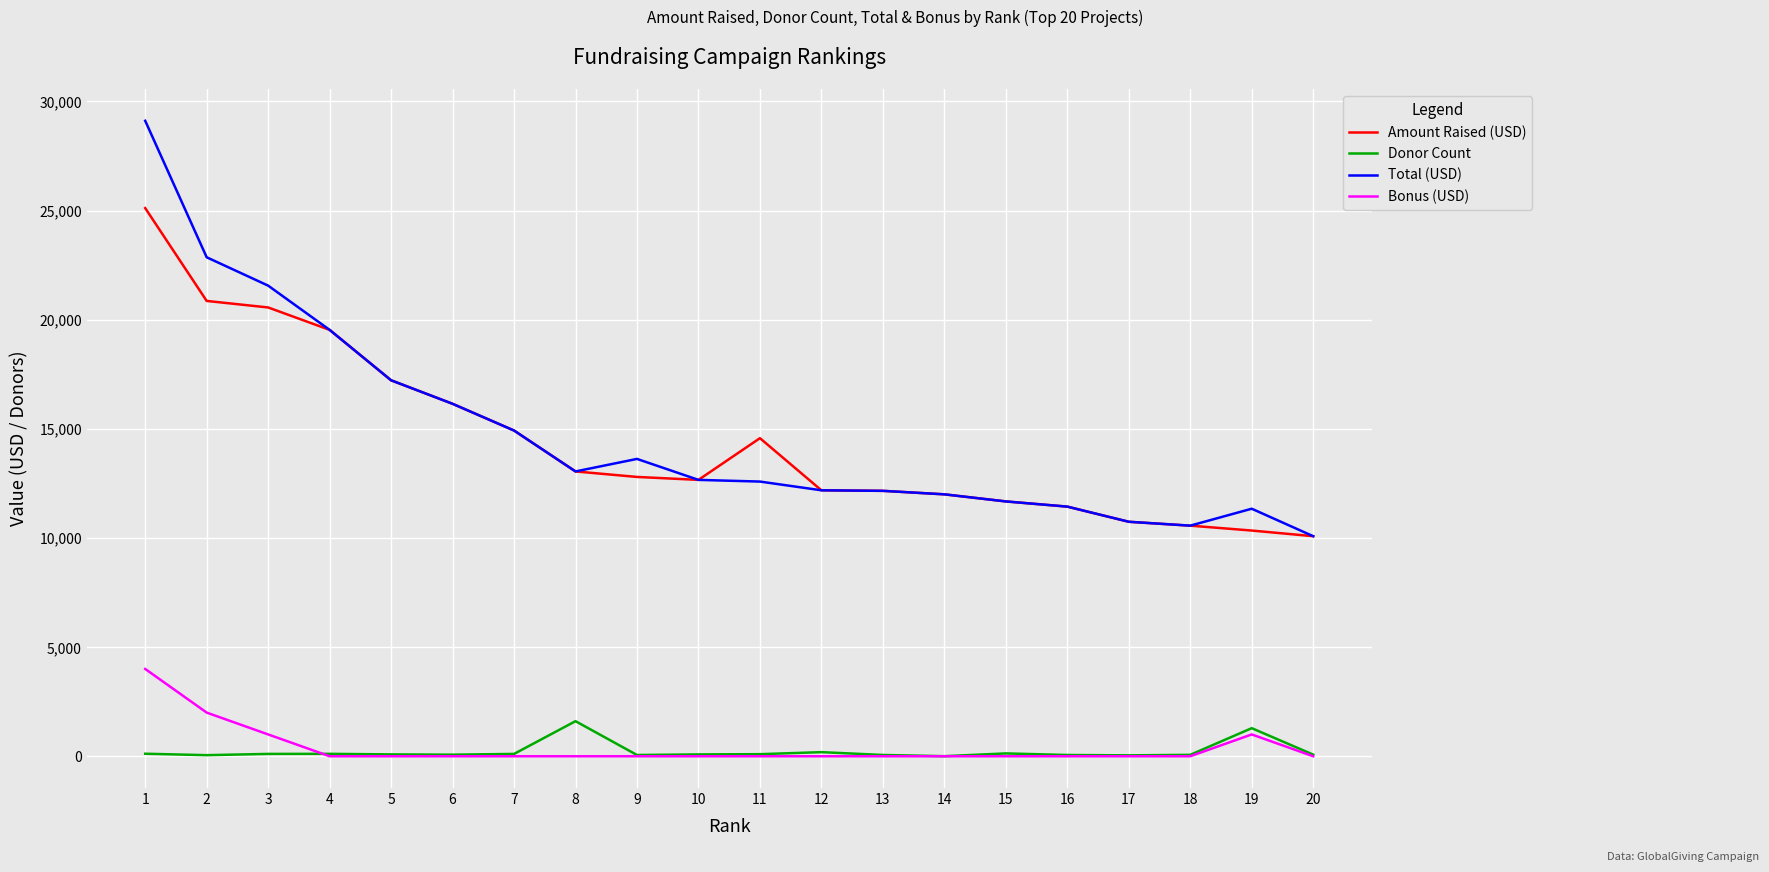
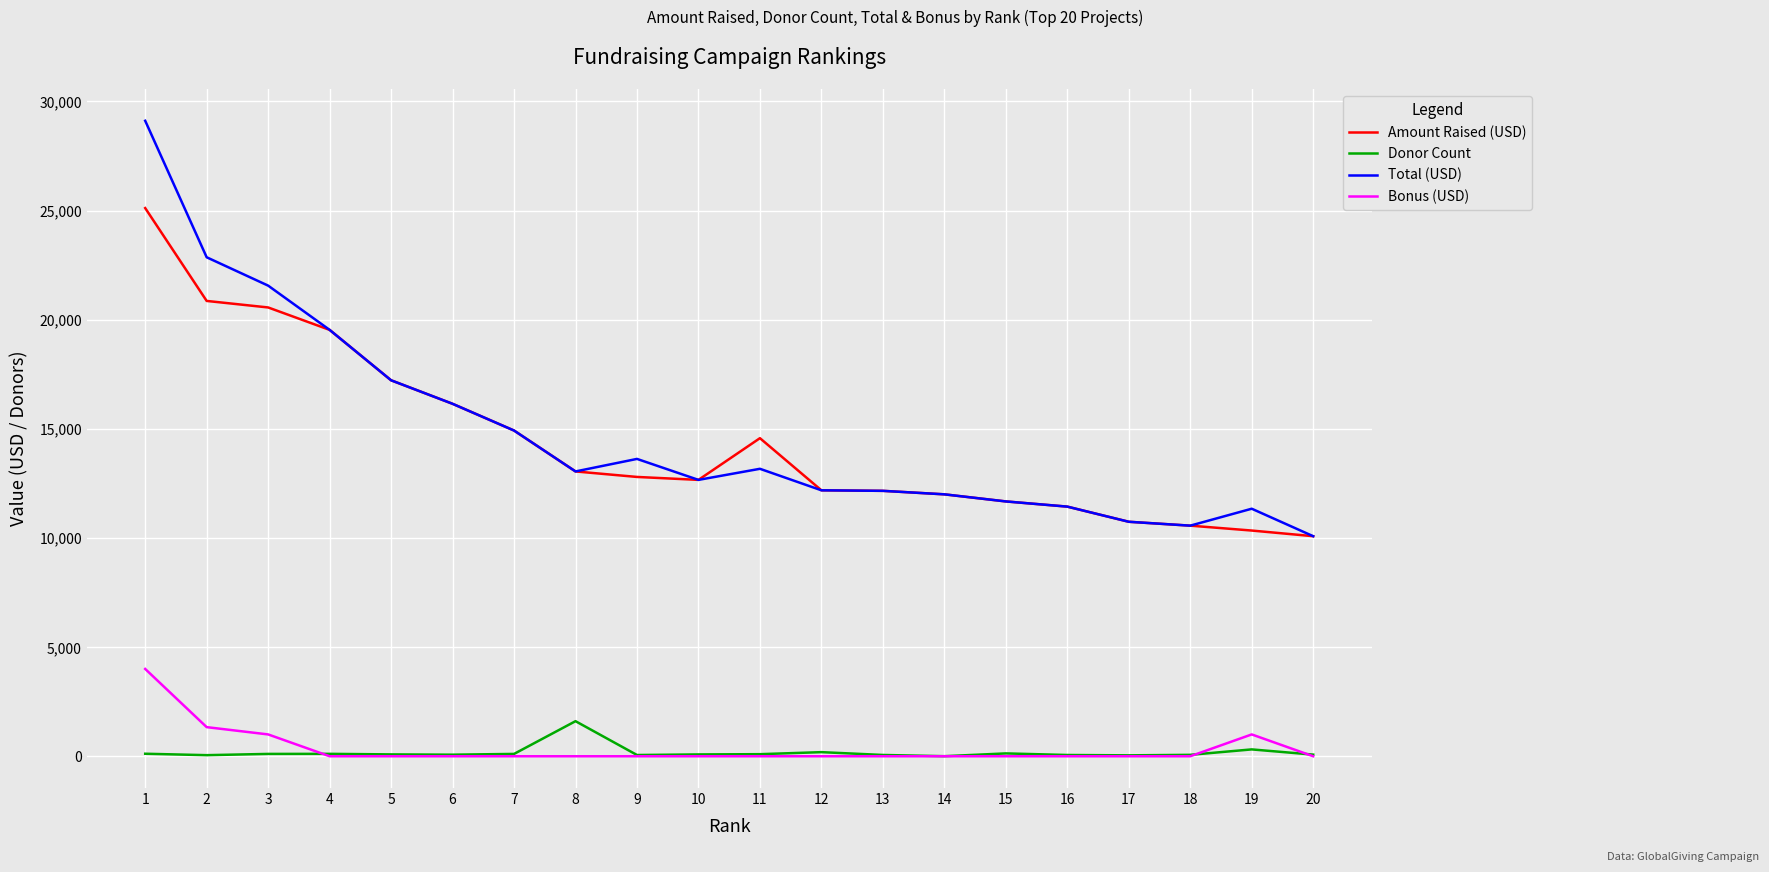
  {
    "Amount Raised (USD)": {
      "1": "25,100",
      "2": "20,900",
      "3": "20,600",
      "9": "12,800",
      "11": "14,600",
      "19": "10,300"
    },
    "Donor Count": {
      "1": "100",
      "2": "100",
      "3": "100",
      "8": "1,600",
      "12": "200",
      "15": "100",
-     "19": "1,300"
+     "19": "300"
    },
    "Total (USD)": {
      "1": "29,100",
      "2": "22,900",
      "3": "21,600",
      "9": "13,600",
-     "11": "12,600",
+     "11": "13,200",
      "19": "11,300"
    },
    "Bonus (USD)": {
      "1": "4,000",
-     "2": "2,000",
+     "2": "1,300",
      "3": "1,000",
      "8": "0",
      "12": "0",
      "15": "0",
      "19": "1,000"
    }
  }
